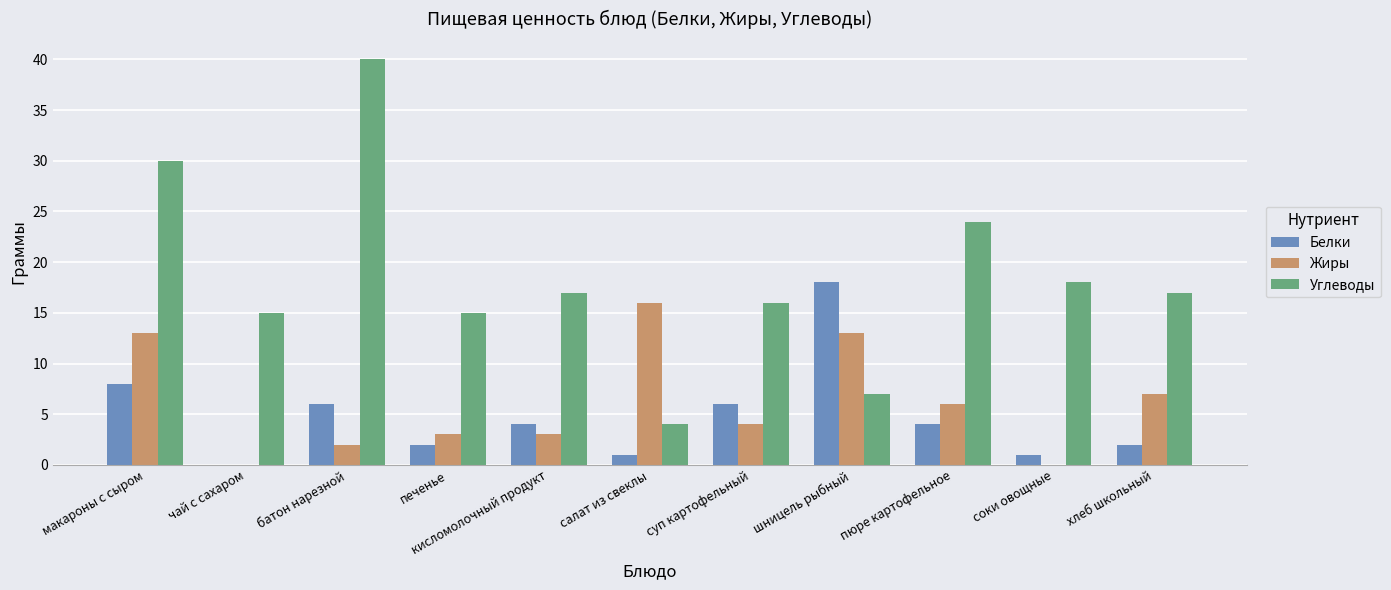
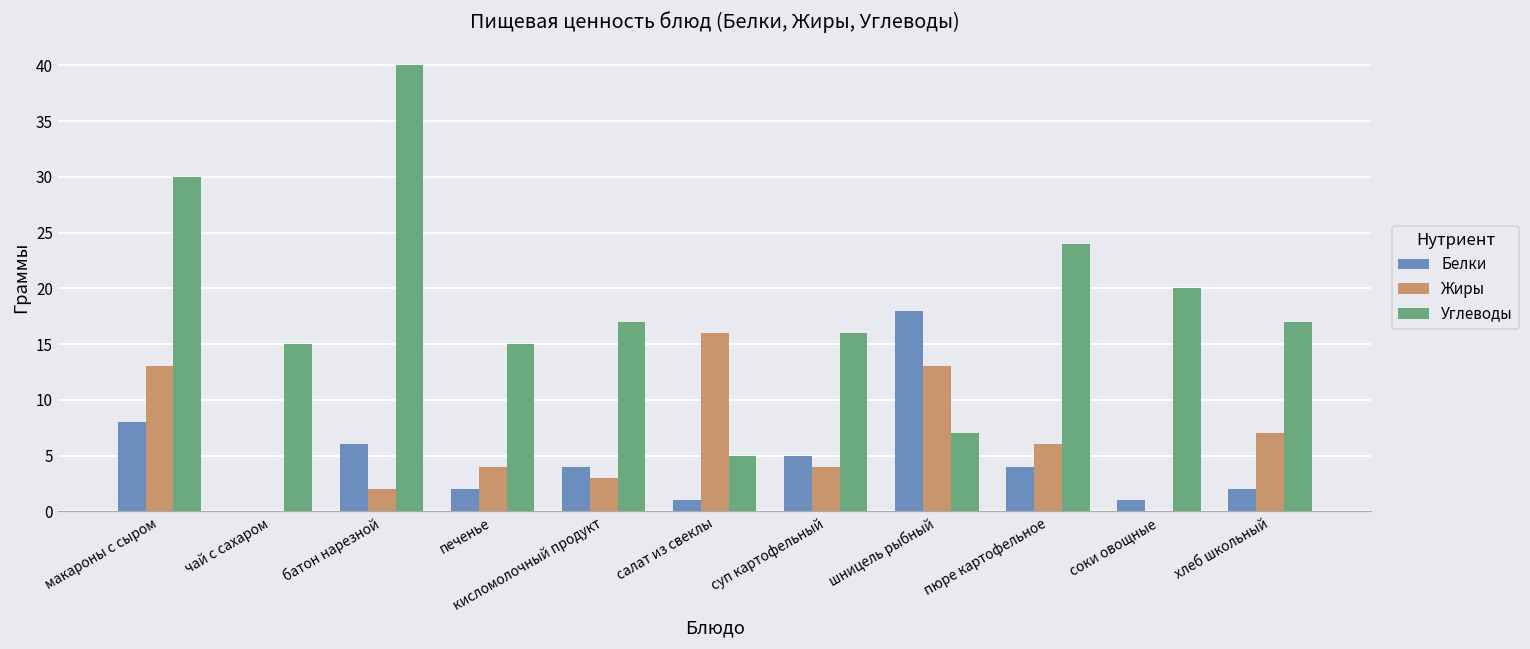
  {
    "Белки": {
      "макароны с сыром": 8,
      "чай с сахаром": 0,
      "батон нарезной": 6,
      "печенье": 2,
      "кисломолочный продукт": 4,
      "салат из свеклы": 1,
-     "суп картофельный": 6,
+     "суп картофельный": 5,
      "шницель рыбный": 18,
      "пюре картофельное": 4,
      "соки овощные": 1,
      "хлеб школьный": 2
    },
    "Жиры": {
      "макароны с сыром": 13,
      "чай с сахаром": 0,
      "батон нарезной": 2,
-     "печенье": 3,
+     "печенье": 4,
      "кисломолочный продукт": 3,
      "салат из свеклы": 16,
      "суп картофельный": 4,
      "шницель рыбный": 13,
      "пюре картофельное": 6,
      "соки овощные": 0,
      "хлеб школьный": 7
    },
    "Углеводы": {
      "макароны с сыром": 30,
      "чай с сахаром": 15,
      "батон нарезной": 40,
      "печенье": 15,
      "кисломолочный продукт": 17,
-     "салат из свеклы": 4,
+     "салат из свеклы": 5,
      "суп картофельный": 16,
      "шницель рыбный": 7,
      "пюре картофельное": 24,
-     "соки овощные": 18,
+     "соки овощные": 20,
      "хлеб школьный": 17
    }
  }
